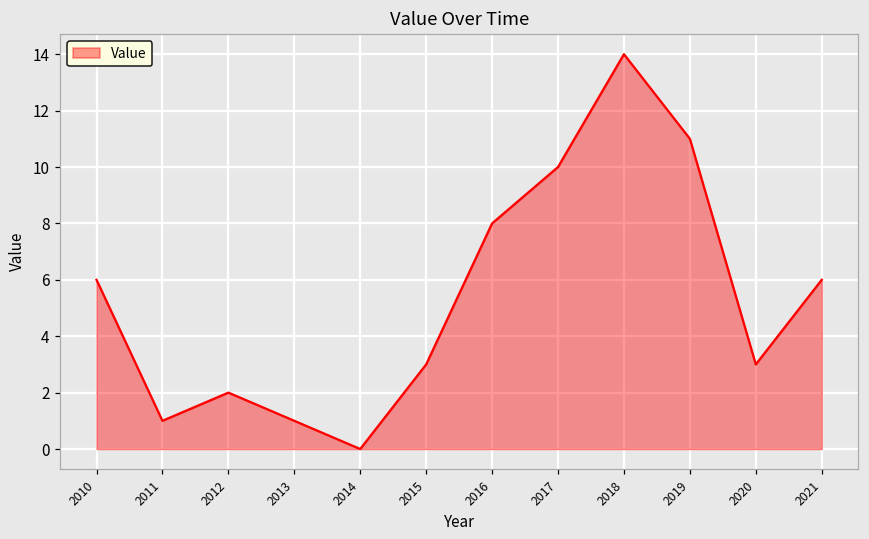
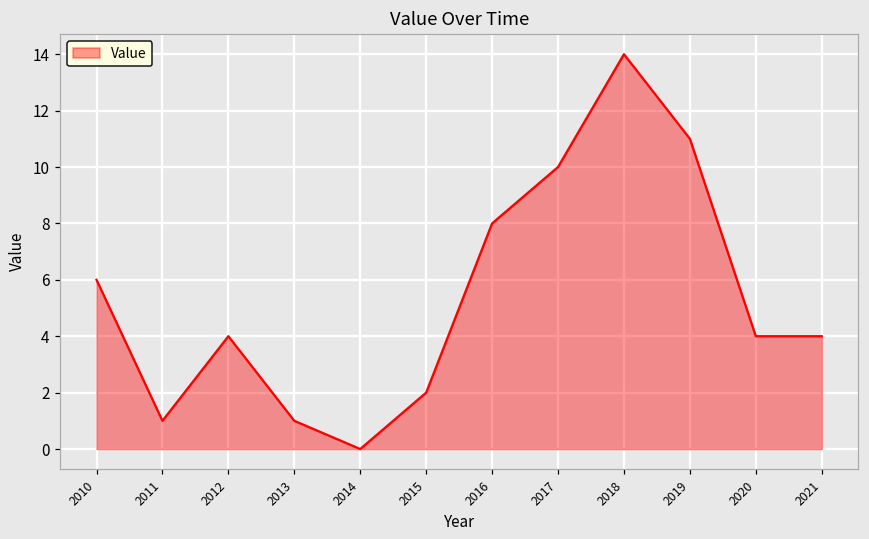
  {
    "2010": 6,
    "2011": 1,
-   "2012": 2,
+   "2012": 4,
    "2013": 1,
    "2014": 0,
-   "2015": 3,
+   "2015": 2,
    "2016": 8,
    "2017": 10,
    "2018": 14,
    "2019": 11,
-   "2020": 3,
-   "2021": 6
+   "2020": 4,
+   "2021": 4
  }
